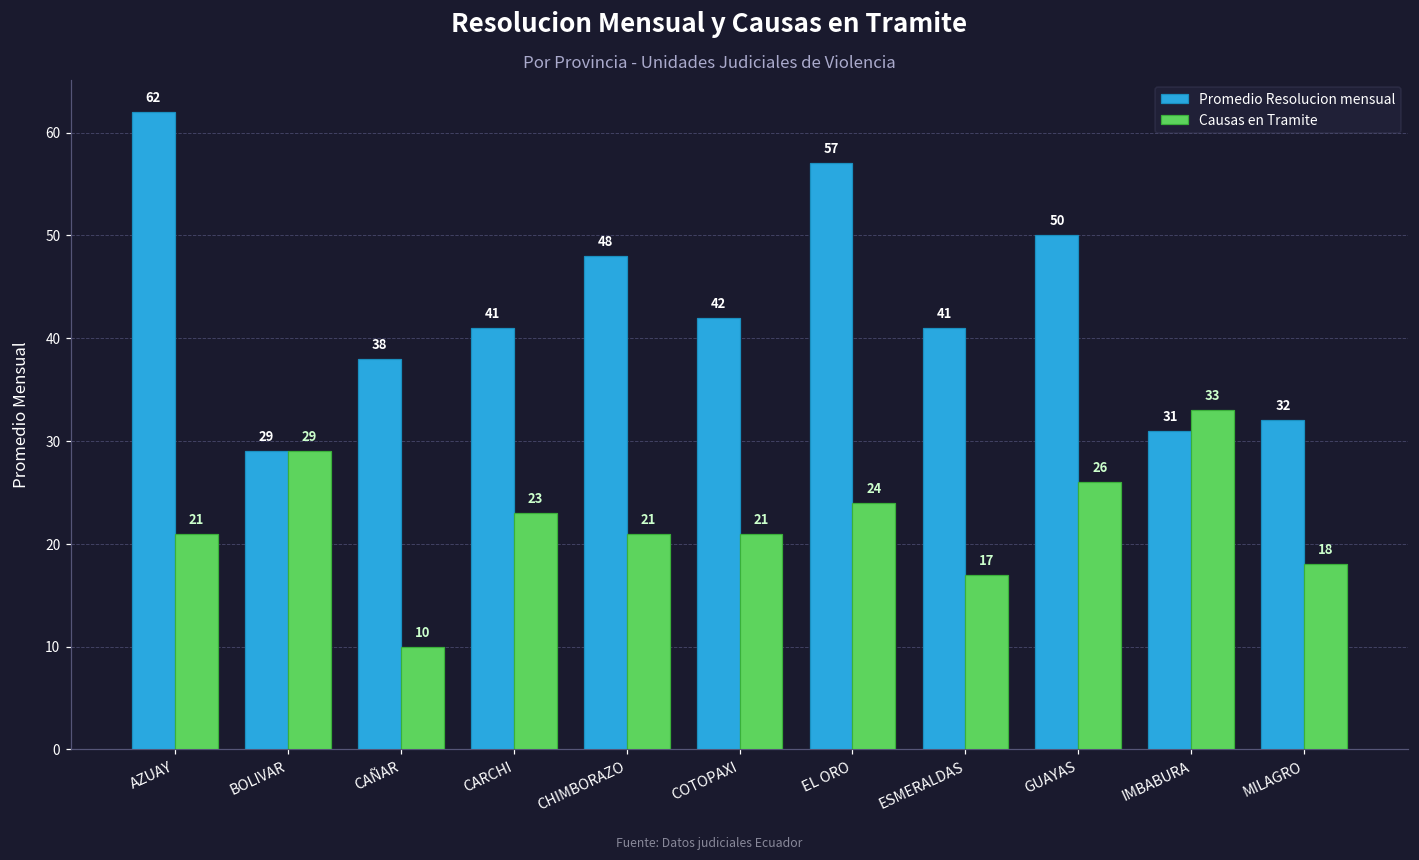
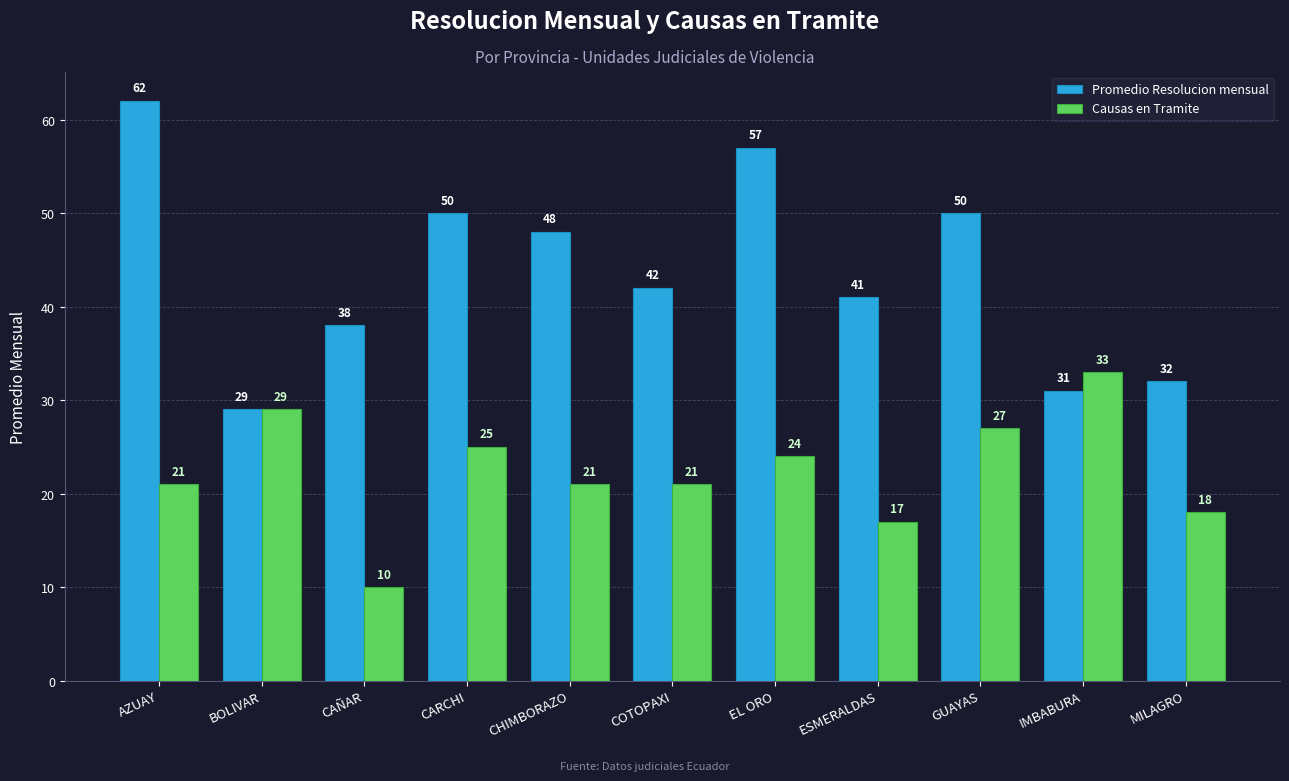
  {
    "Promedio Resolucion mensual": {
      "AZUAY": 62,
      "BOLIVAR": 29,
      "CAÑAR": 38,
-     "CARCHI": 41,
+     "CARCHI": 50,
      "CHIMBORAZO": 48,
      "COTOPAXI": 42,
      "EL ORO": 57,
      "ESMERALDAS": 41,
      "GUAYAS": 50,
      "IMBABURA": 31,
      "MILAGRO": 32
    },
    "Causas en Tramite": {
      "AZUAY": 21,
      "BOLIVAR": 29,
      "CAÑAR": 10,
-     "CARCHI": 23,
+     "CARCHI": 25,
      "CHIMBORAZO": 21,
      "COTOPAXI": 21,
      "EL ORO": 24,
      "ESMERALDAS": 17,
-     "GUAYAS": 26,
+     "GUAYAS": 27,
      "IMBABURA": 33,
      "MILAGRO": 18
    }
  }
